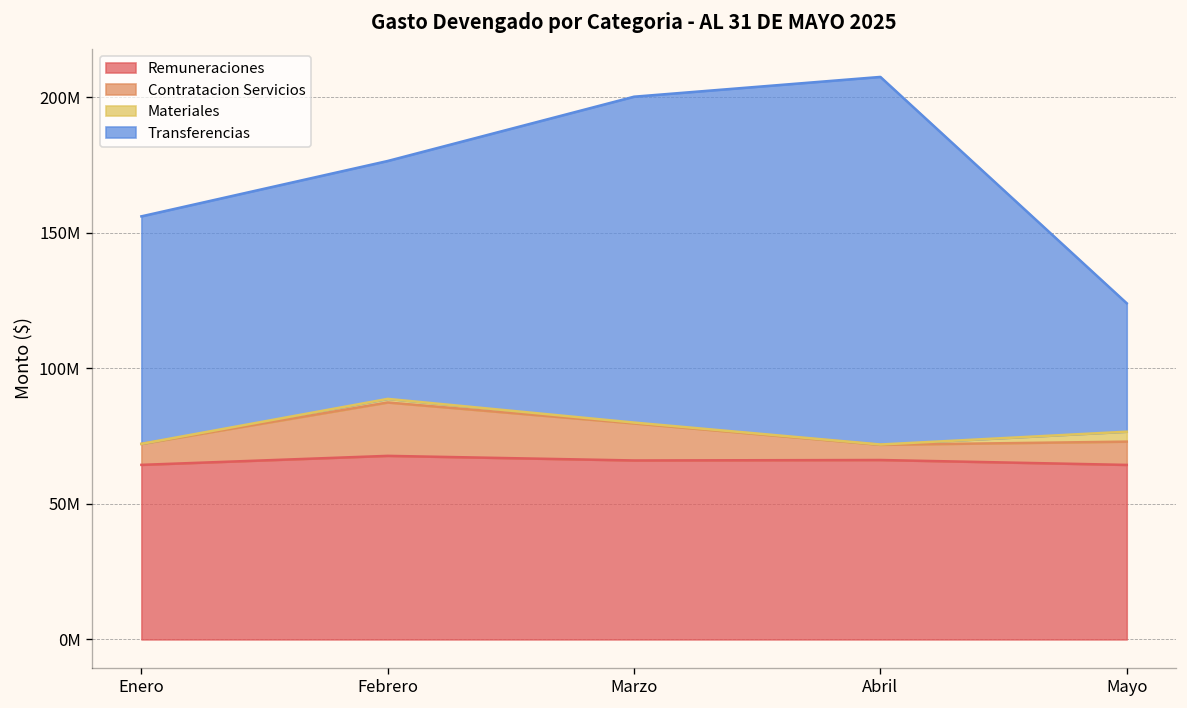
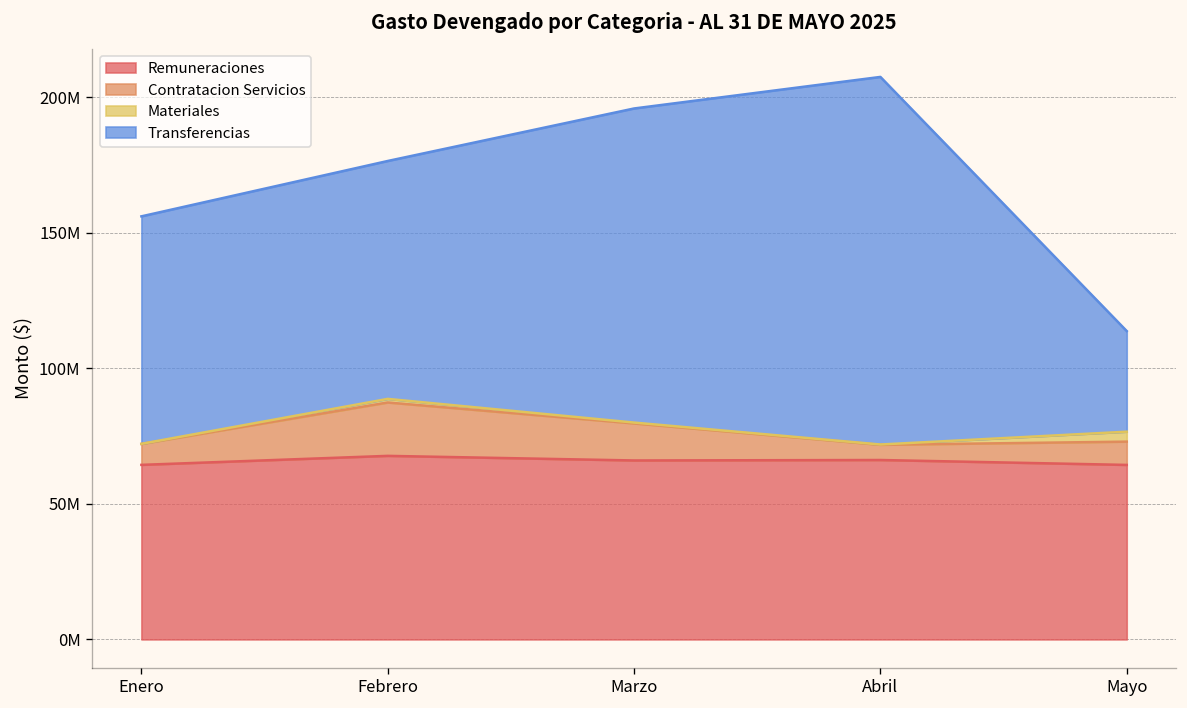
  {
    "Transferencias": {
      "Enero": 84000000,
      "Febrero": 88000000,
-     "Marzo": 120000000,
+     "Marzo": 116000000,
      "Abril": 136000000,
-     "Mayo": 47000000
+     "Mayo": 37000000
    }
  }
